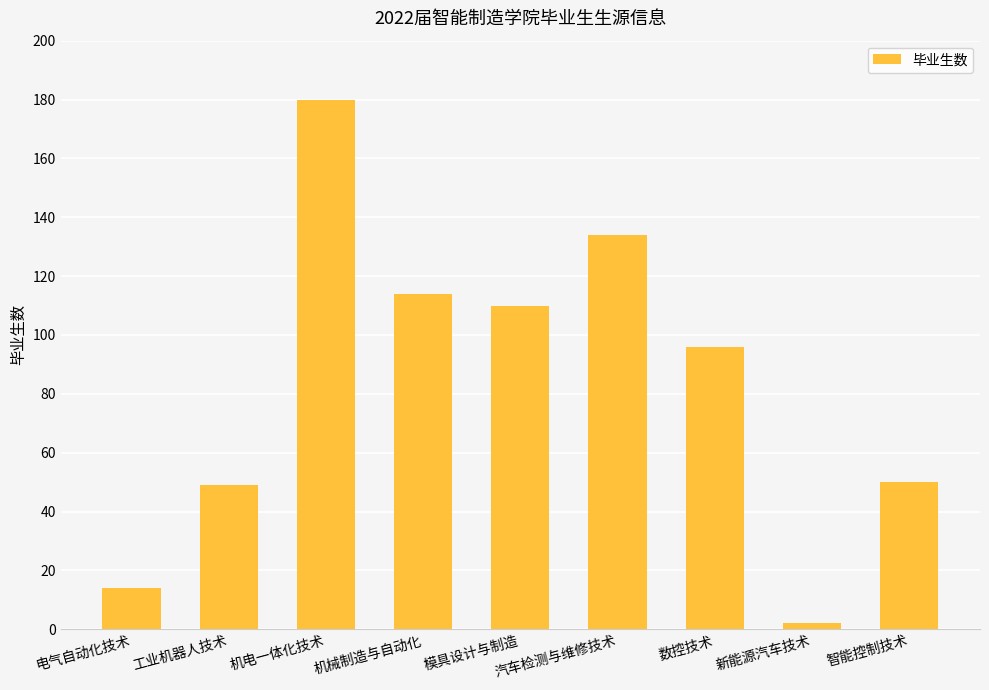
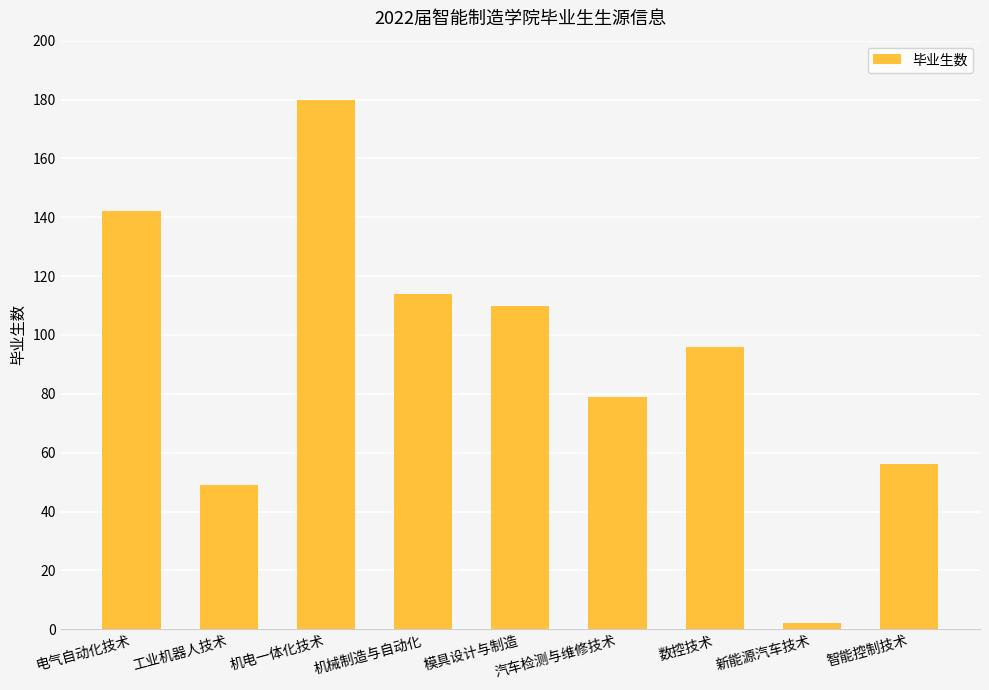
  {
-   "电气自动化技术": 14,
+   "电气自动化技术": 142,
    "工业机器人技术": 49,
    "机电一体化技术": 180,
    "机械制造与自动化": 114,
    "模具设计与制造": 110,
-   "汽车检测与维修技术": 134,
+   "汽车检测与维修技术": 79,
    "数控技术": 96,
    "新能源汽车技术": 2,
-   "智能控制技术": 50
+   "智能控制技术": 56
  }
